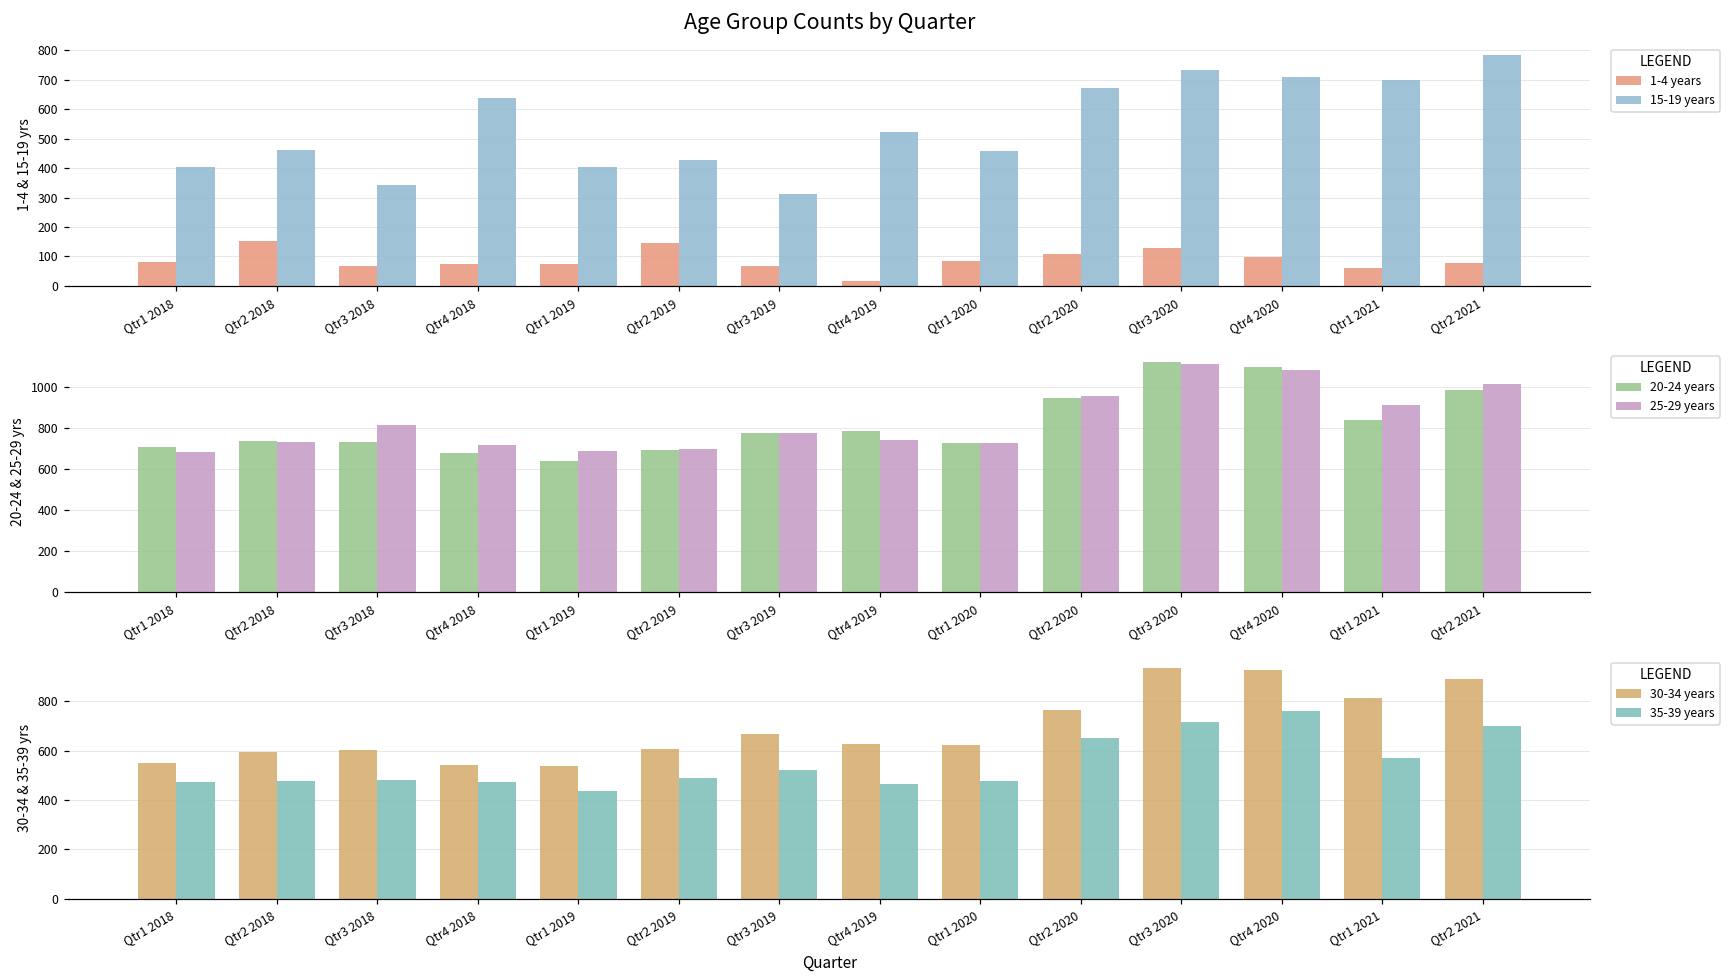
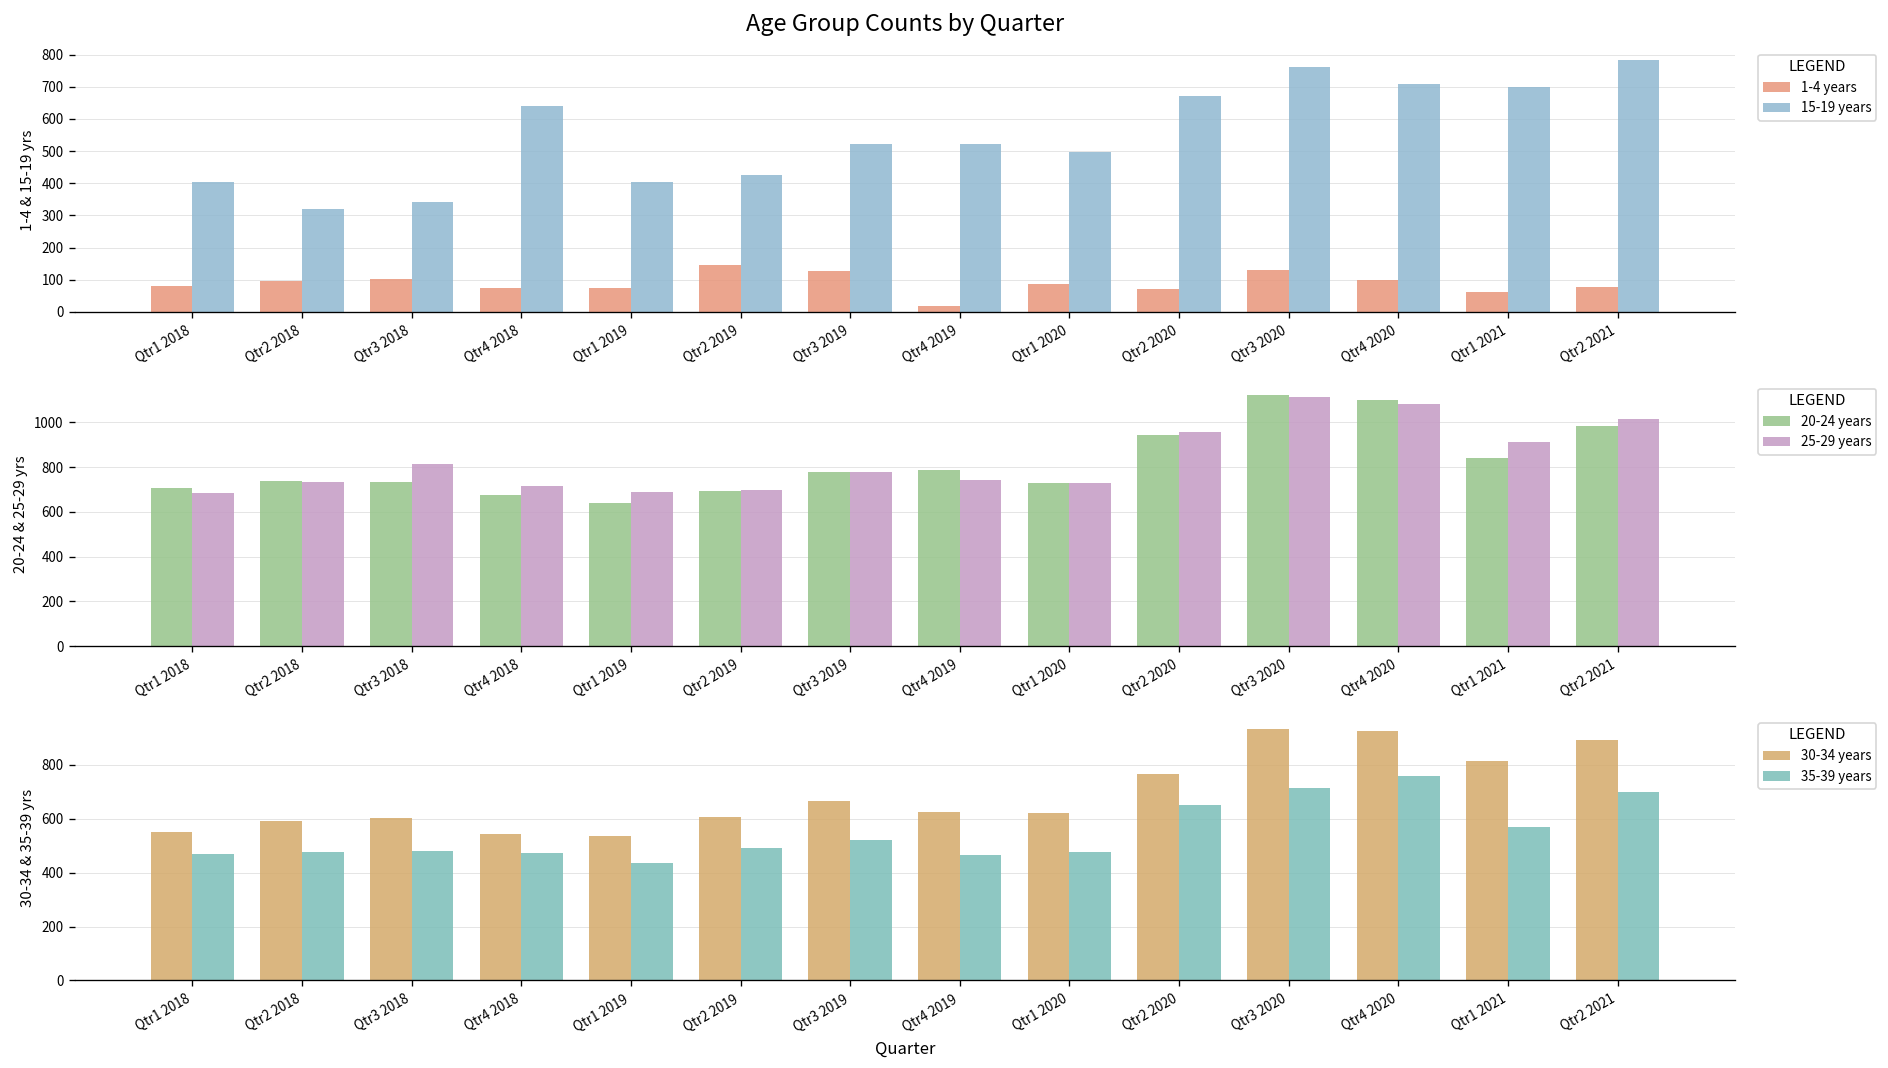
  {
    "Age Group Counts by Quarter": {
      "1-4 years": {
        "Qtr1 2018": 80,
-       "Qtr2 2018": 150,
-       "Qtr3 2018": 70,
+       "Qtr2 2018": 100,
+       "Qtr3 2018": 100,
        "Qtr4 2018": 70,
        "Qtr1 2019": 80,
        "Qtr2 2019": 150,
-       "Qtr3 2019": 70,
+       "Qtr3 2019": 130,
        "Qtr4 2019": 20,
        "Qtr1 2020": 90,
-       "Qtr2 2020": 110,
+       "Qtr2 2020": 70,
        "Qtr3 2020": 130,
        "Qtr4 2020": 100,
        "Qtr1 2021": 60,
        "Qtr2 2021": 80
      },
      "15-19 years": {
        "Qtr1 2018": 400,
-       "Qtr2 2018": 460,
+       "Qtr2 2018": 320,
        "Qtr3 2018": 340,
        "Qtr4 2018": 640,
        "Qtr1 2019": 410,
        "Qtr2 2019": 430,
-       "Qtr3 2019": 310,
+       "Qtr3 2019": 520,
        "Qtr4 2019": 520,
-       "Qtr1 2020": 460,
+       "Qtr1 2020": 500,
        "Qtr2 2020": 670,
-       "Qtr3 2020": 730,
+       "Qtr3 2020": 760,
        "Qtr4 2020": 710,
        "Qtr1 2021": 700,
        "Qtr2 2021": 780
      }
    }
  }
